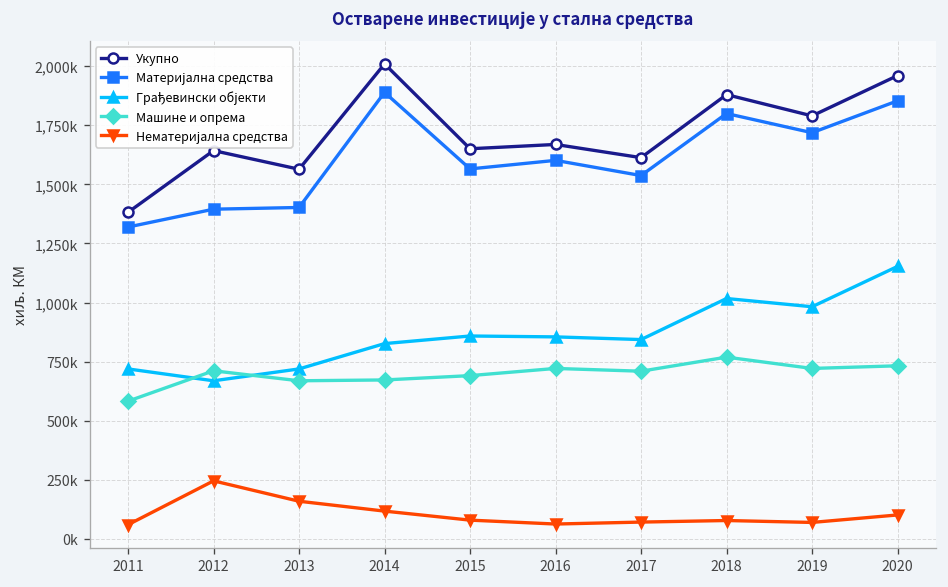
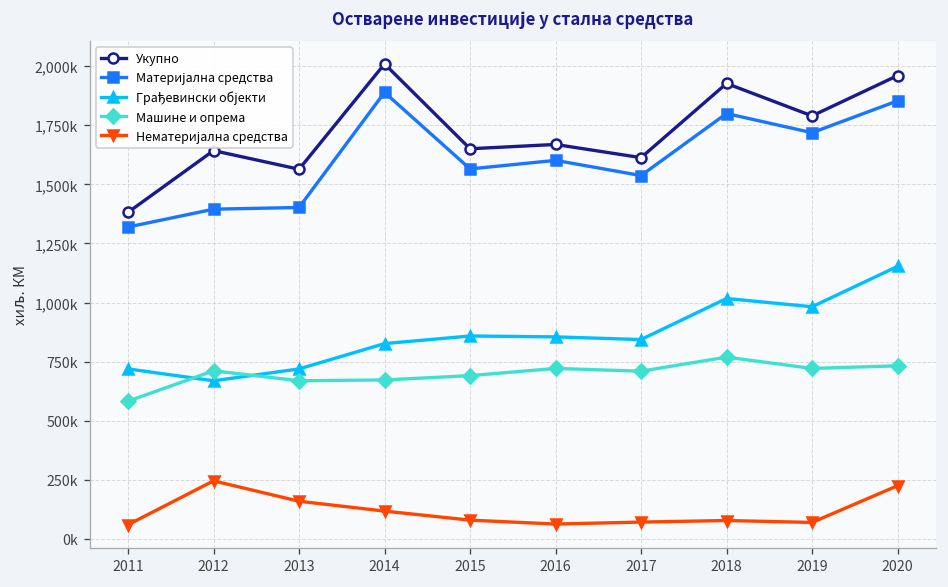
  {
    "Укупно": {
      "2011": "1,380,000",
      "2012": "1,640,000",
      "2013": "1,560,000",
      "2014": "2,010,000",
      "2015": "1,650,000",
      "2016": "1,670,000",
      "2017": "1,610,000",
-     "2018": "1,880,000",
+     "2018": "1,930,000",
      "2019": "1,790,000",
      "2020": "1,960,000"
    },
    "Материјална средства": {
      "2011": "1,320,000",
      "2012": "1,390,000",
      "2013": "1,400,000",
      "2014": "1,890,000",
      "2015": "1,570,000",
      "2016": "1,600,000",
      "2017": "1,540,000",
      "2018": "1,800,000",
      "2019": "1,720,000",
      "2020": "1,850,000"
    },
    "Грађевински објекти": {
      "2011": "720,000",
      "2012": "670,000",
      "2013": "720,000",
      "2014": "830,000",
      "2015": "860,000",
      "2016": "850,000",
      "2017": "840,000",
      "2018": "1,020,000",
      "2019": "980,000",
      "2020": "1,150,000"
    },
    "Машине и опрема": {
      "2011": "580,000",
      "2012": "710,000",
      "2013": "670,000",
      "2014": "670,000",
      "2015": "690,000",
      "2016": "720,000",
      "2017": "710,000",
      "2018": "770,000",
      "2019": "720,000",
      "2020": "730,000"
    },
    "Нематеријална средства": {
      "2011": "60,000",
      "2012": "250,000",
      "2013": "160,000",
      "2014": "120,000",
      "2015": "80,000",
      "2016": "60,000",
      "2017": "70,000",
      "2018": "80,000",
      "2019": "70,000",
-     "2020": "100,000"
+     "2020": "220,000"
    }
  }
